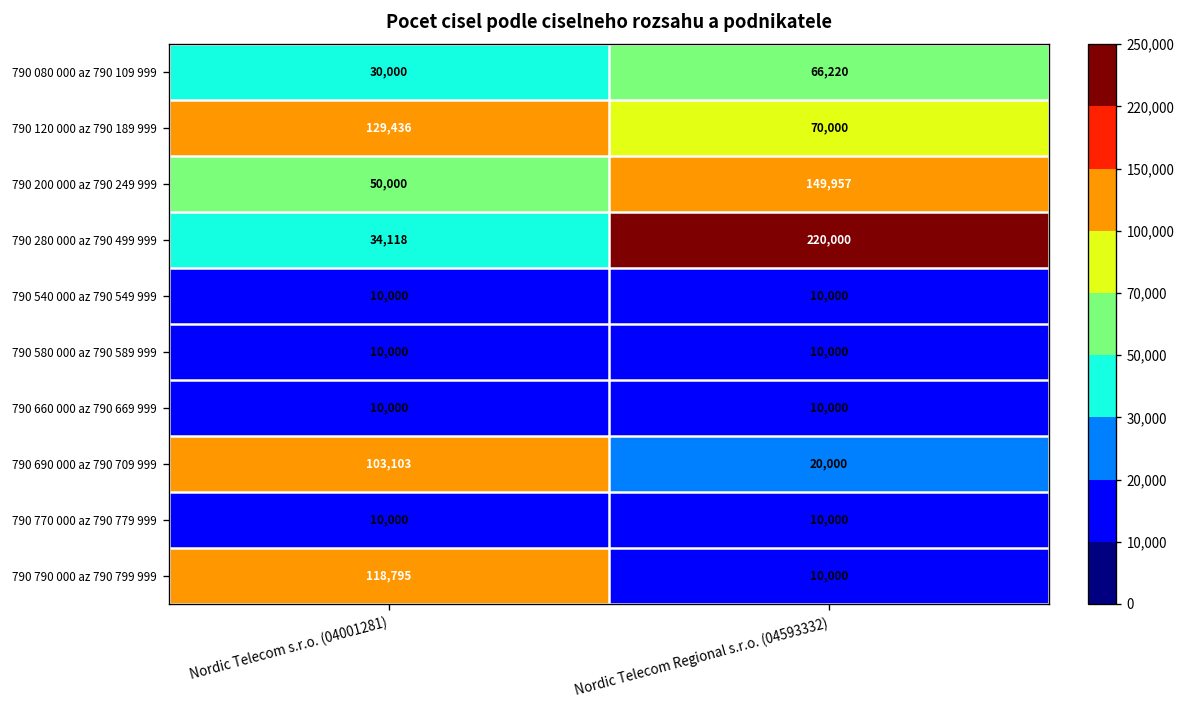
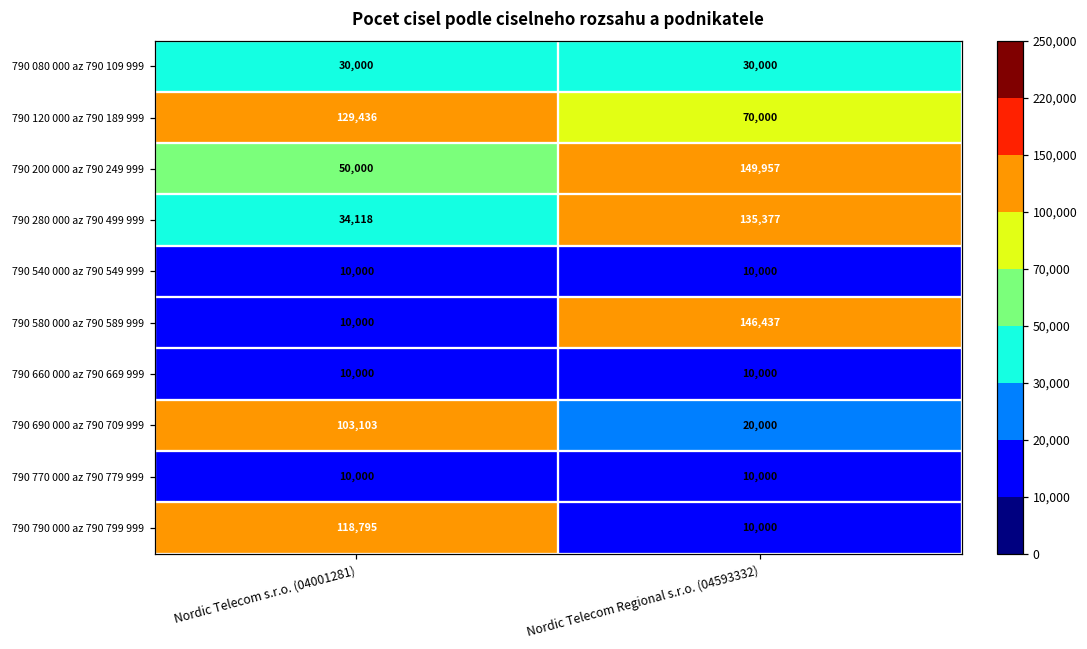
  {
    "790 080 000 az 790 109 999": {
      "Nordic Telecom s.r.o. (04001281)": "30,000",
-     "Nordic Telecom Regional s.r.o. (04593332)": "66,220"
+     "Nordic Telecom Regional s.r.o. (04593332)": "30,000"
    },
    "790 120 000 az 790 189 999": {
      "Nordic Telecom s.r.o. (04001281)": "129,436",
      "Nordic Telecom Regional s.r.o. (04593332)": "70,000"
    },
    "790 200 000 az 790 249 999": {
      "Nordic Telecom s.r.o. (04001281)": "50,000",
      "Nordic Telecom Regional s.r.o. (04593332)": "149,957"
    },
    "790 280 000 az 790 499 999": {
      "Nordic Telecom s.r.o. (04001281)": "34,118",
-     "Nordic Telecom Regional s.r.o. (04593332)": "220,000"
+     "Nordic Telecom Regional s.r.o. (04593332)": "135,377"
    },
    "790 540 000 az 790 549 999": {
      "Nordic Telecom s.r.o. (04001281)": "10,000",
      "Nordic Telecom Regional s.r.o. (04593332)": "10,000"
    },
    "790 580 000 az 790 589 999": {
      "Nordic Telecom s.r.o. (04001281)": "10,000",
-     "Nordic Telecom Regional s.r.o. (04593332)": "10,000"
+     "Nordic Telecom Regional s.r.o. (04593332)": "146,437"
    },
    "790 660 000 az 790 669 999": {
      "Nordic Telecom s.r.o. (04001281)": "10,000",
      "Nordic Telecom Regional s.r.o. (04593332)": "10,000"
    },
    "790 690 000 az 790 709 999": {
      "Nordic Telecom s.r.o. (04001281)": "103,103",
      "Nordic Telecom Regional s.r.o. (04593332)": "20,000"
    },
    "790 770 000 az 790 779 999": {
      "Nordic Telecom s.r.o. (04001281)": "10,000",
      "Nordic Telecom Regional s.r.o. (04593332)": "10,000"
    },
    "790 790 000 az 790 799 999": {
      "Nordic Telecom s.r.o. (04001281)": "118,795",
      "Nordic Telecom Regional s.r.o. (04593332)": "10,000"
    }
  }
